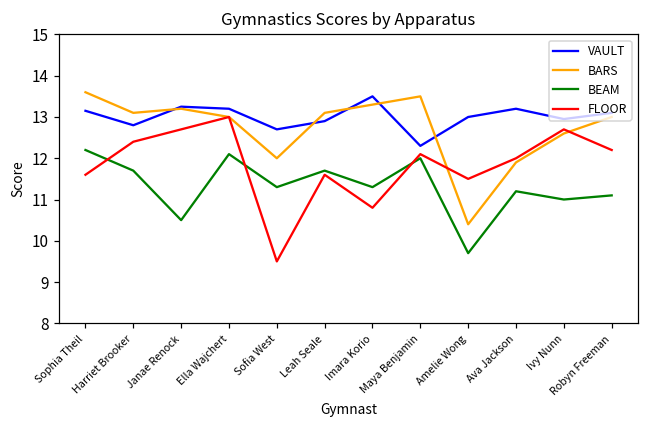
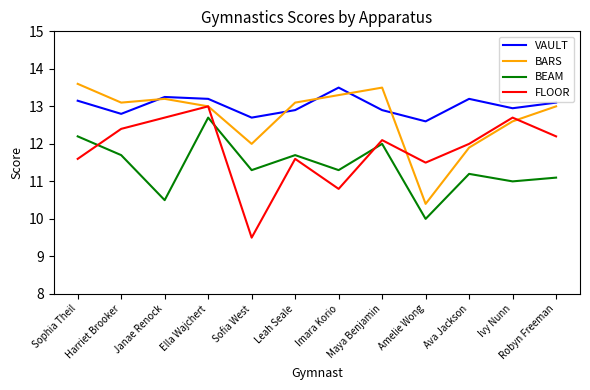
  {
    "VAULT": {
      "Sophia Theil": 13.2,
      "Harriet Brooker": 12.8,
      "Ella Wajchert": 13.2,
      "Sofia West": 12.7,
      "Leah Seale": 12.9,
      "Imara Korio": 13.5,
-     "Maya Benjamin": 12.3,
-     "Amelie Wong": 13.0,
+     "Maya Benjamin": 12.9,
+     "Amelie Wong": 12.6,
      "Ava Jackson": 13.2,
      "Ivy Nunn": 13.0,
      "Robyn Freeman": 13.1
    },
    "BARS": {
      "Sophia Theil": 13.6,
      "Harriet Brooker": 13.1,
      "Sofia West": 12.0,
      "Leah Seale": 13.1,
      "Imara Korio": 13.3,
      "Maya Benjamin": 13.5,
      "Amelie Wong": 10.4,
      "Ava Jackson": 11.9,
      "Ivy Nunn": 12.6,
      "Robyn Freeman": 13.0
    },
    "BEAM": {
      "Sophia Theil": 12.2,
      "Harriet Brooker": 11.7,
      "Janae Renock": 10.5,
-     "Ella Wajchert": 12.1,
+     "Ella Wajchert": 12.7,
      "Sofia West": 11.3,
      "Leah Seale": 11.7,
      "Imara Korio": 11.3,
      "Maya Benjamin": 12.0,
-     "Amelie Wong": 9.7,
+     "Amelie Wong": 10.0,
      "Ava Jackson": 11.2,
      "Ivy Nunn": 11.0,
      "Robyn Freeman": 11.1
    },
    "FLOOR": {
      "Sophia Theil": 11.6,
      "Harriet Brooker": 12.4,
      "Janae Renock": 12.7,
      "Sofia West": 9.5,
      "Leah Seale": 11.6,
      "Imara Korio": 10.8,
      "Maya Benjamin": 12.1,
      "Amelie Wong": 11.5,
      "Ava Jackson": 12.0,
      "Ivy Nunn": 12.7,
      "Robyn Freeman": 12.2
    }
  }
